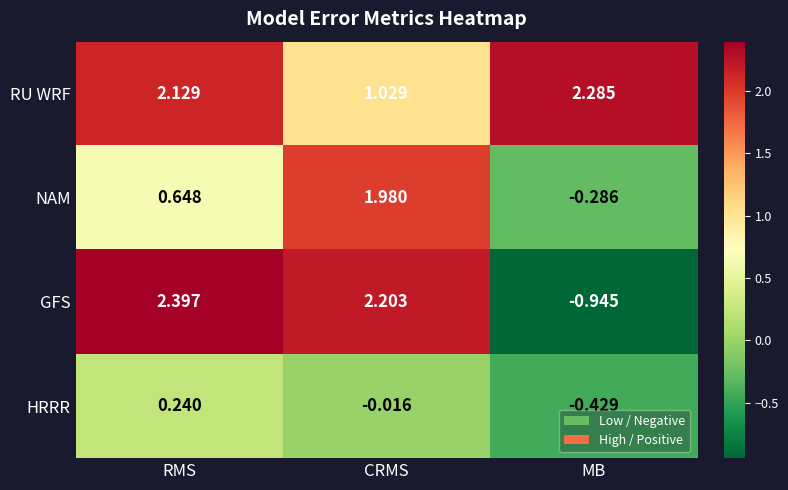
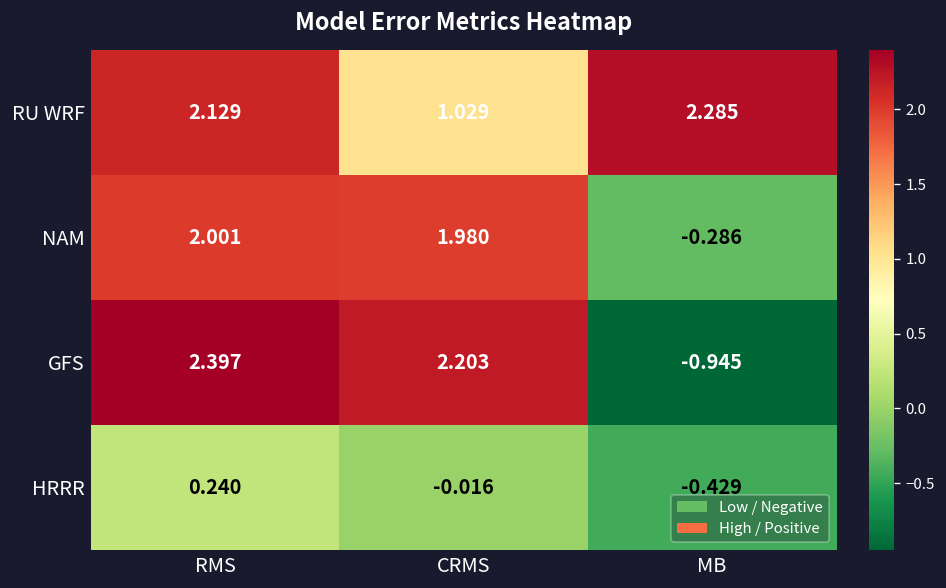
  {
    "RU WRF": {
      "RMS": 2.129,
      "CRMS": 1.029,
      "MB": 2.285
    },
    "NAM": {
-     "RMS": 0.648,
+     "RMS": 2.001,
      "CRMS": 1.980,
      "MB": -0.286
    },
    "GFS": {
      "RMS": 2.397,
      "CRMS": 2.203,
      "MB": -0.945
    },
    "HRRR": {
      "RMS": 0.240,
      "CRMS": -0.016
    }
  }
